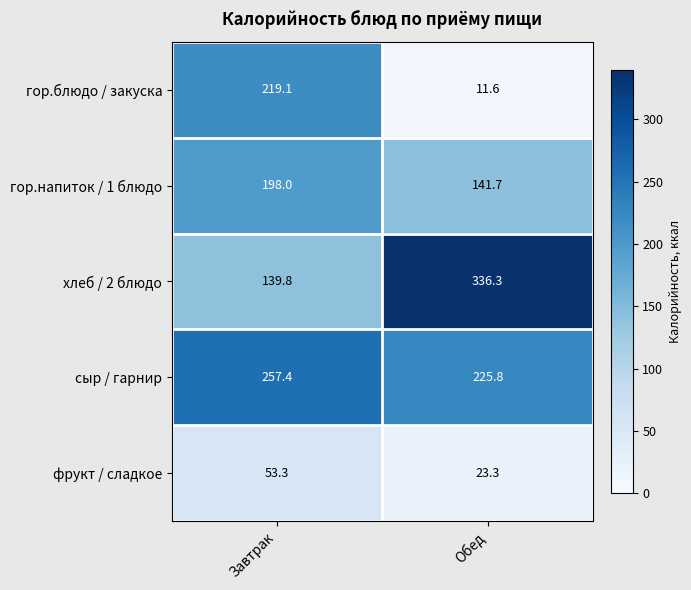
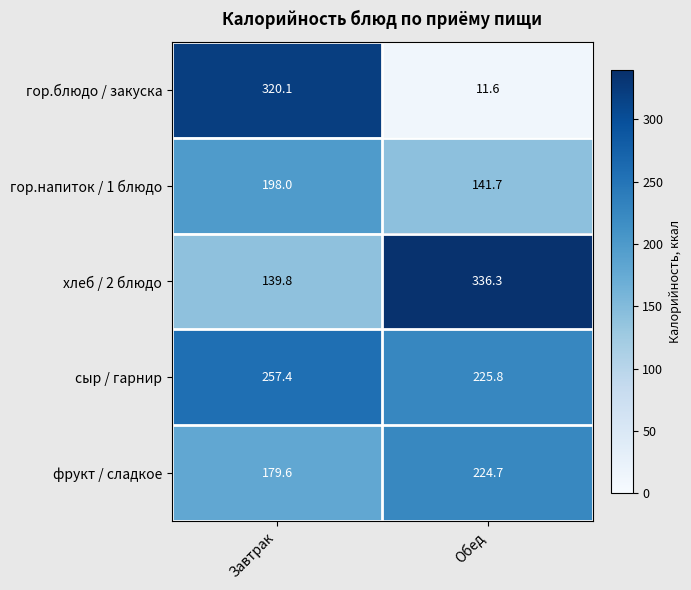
  {
    "гор.блюдо / закуска": {
-     "Завтрак": 219.1,
+     "Завтрак": 320.1,
      "Обед": 11.6
    },
    "гор.напиток / 1 блюдо": {
      "Завтрак": 198.0,
      "Обед": 141.7
    },
    "хлеб / 2 блюдо": {
      "Завтрак": 139.8,
      "Обед": 336.3
    },
    "сыр / гарнир": {
      "Завтрак": 257.4,
      "Обед": 225.8
    },
    "фрукт / сладкое": {
-     "Завтрак": 53.3,
-     "Обед": 23.3
+     "Завтрак": 179.6,
+     "Обед": 224.7
    }
  }
